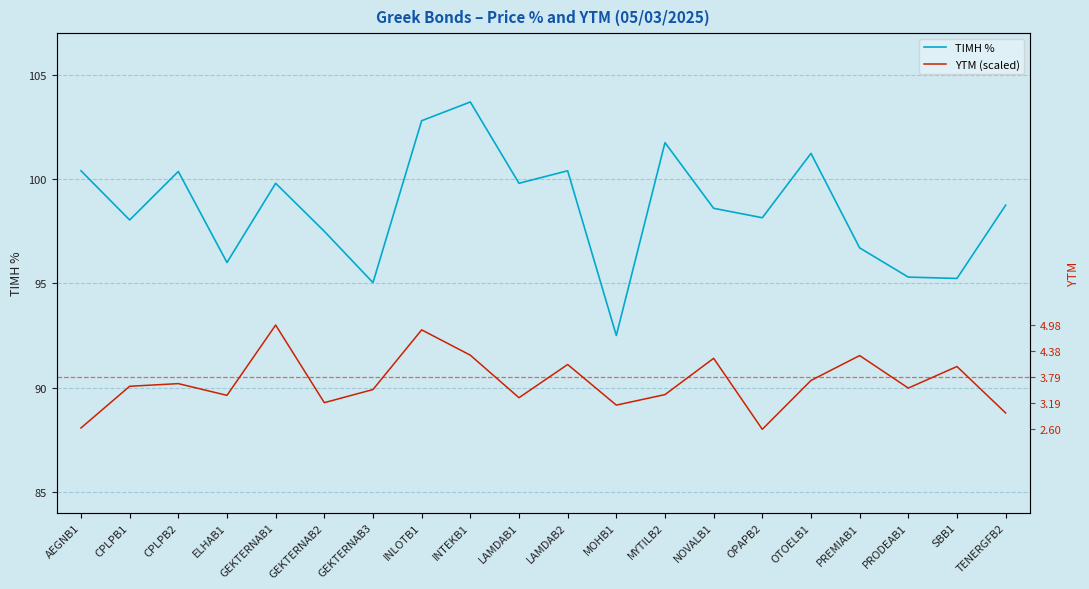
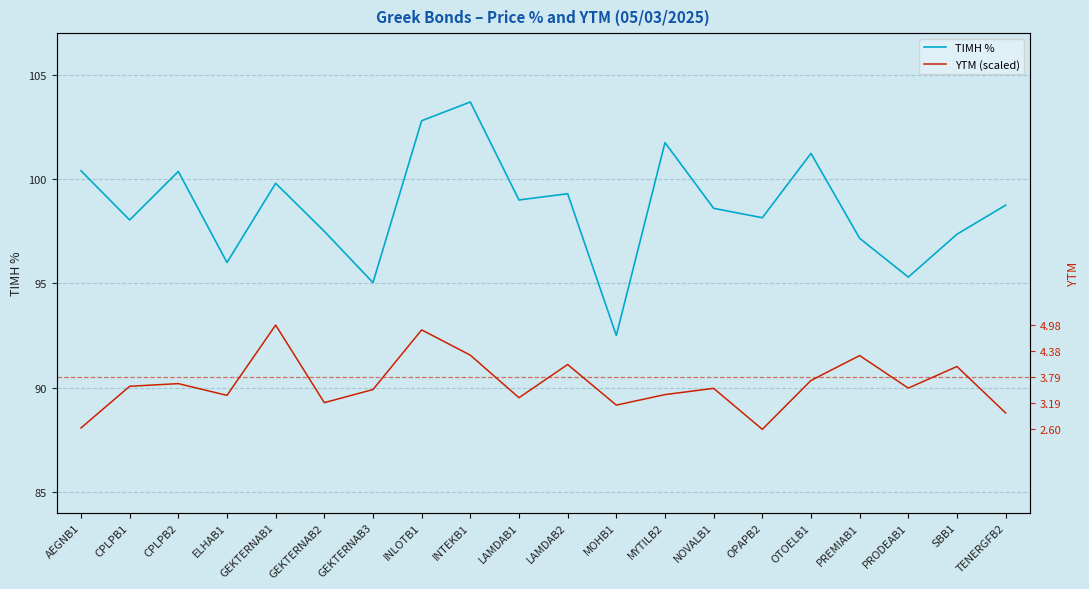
  {
    "ΤΙΜΗ %": {
      "AEGNB1": 100.4,
      "CPLPB1": 98.0,
      "CPLPB2": 100.4,
      "ELHAB1": 96.0,
      "GEKTERNAB1": 99.8,
      "GEKTERNAB2": 97.5,
      "GEKTERNAB3": 95.0,
      "INLOTB1": 102.8,
      "INTEKB1": 103.7,
-     "LAMDAB1": 99.8,
-     "LAMDAB2": 100.4,
+     "LAMDAB1": 99.0,
+     "LAMDAB2": 99.3,
      "MOHB1": 92.5,
      "MYTILB2": 101.8,
      "NOVALB1": 98.6,
      "OPAPB2": 98.1,
      "OTOELB1": 101.2,
-     "PREMIAB1": 96.7,
+     "PREMIAB1": 97.2,
      "PRODEAB1": 95.3,
-     "SBB1": 95.2,
+     "SBB1": 97.4,
      "TENERGFB2": 98.8
    },
    "YTM (scaled)": {
      "AEGNB1": 88.1,
      "CPLPB1": 90.1,
      "CPLPB2": 90.2,
      "ELHAB1": 89.6,
      "GEKTERNAB1": 93.0,
      "GEKTERNAB2": 89.3,
      "GEKTERNAB3": 89.9,
      "INLOTB1": 92.8,
      "INTEKB1": 91.6,
      "LAMDAB1": 89.5,
      "LAMDAB2": 91.1,
      "MOHB1": 89.2,
      "MYTILB2": 89.7,
-     "NOVALB1": 91.4,
+     "NOVALB1": 90.0,
      "OPAPB2": 88.0,
      "OTOELB1": 90.3,
      "PREMIAB1": 91.5,
      "PRODEAB1": 90.0,
      "SBB1": 91.0,
      "TENERGFB2": 88.8
    }
  }
